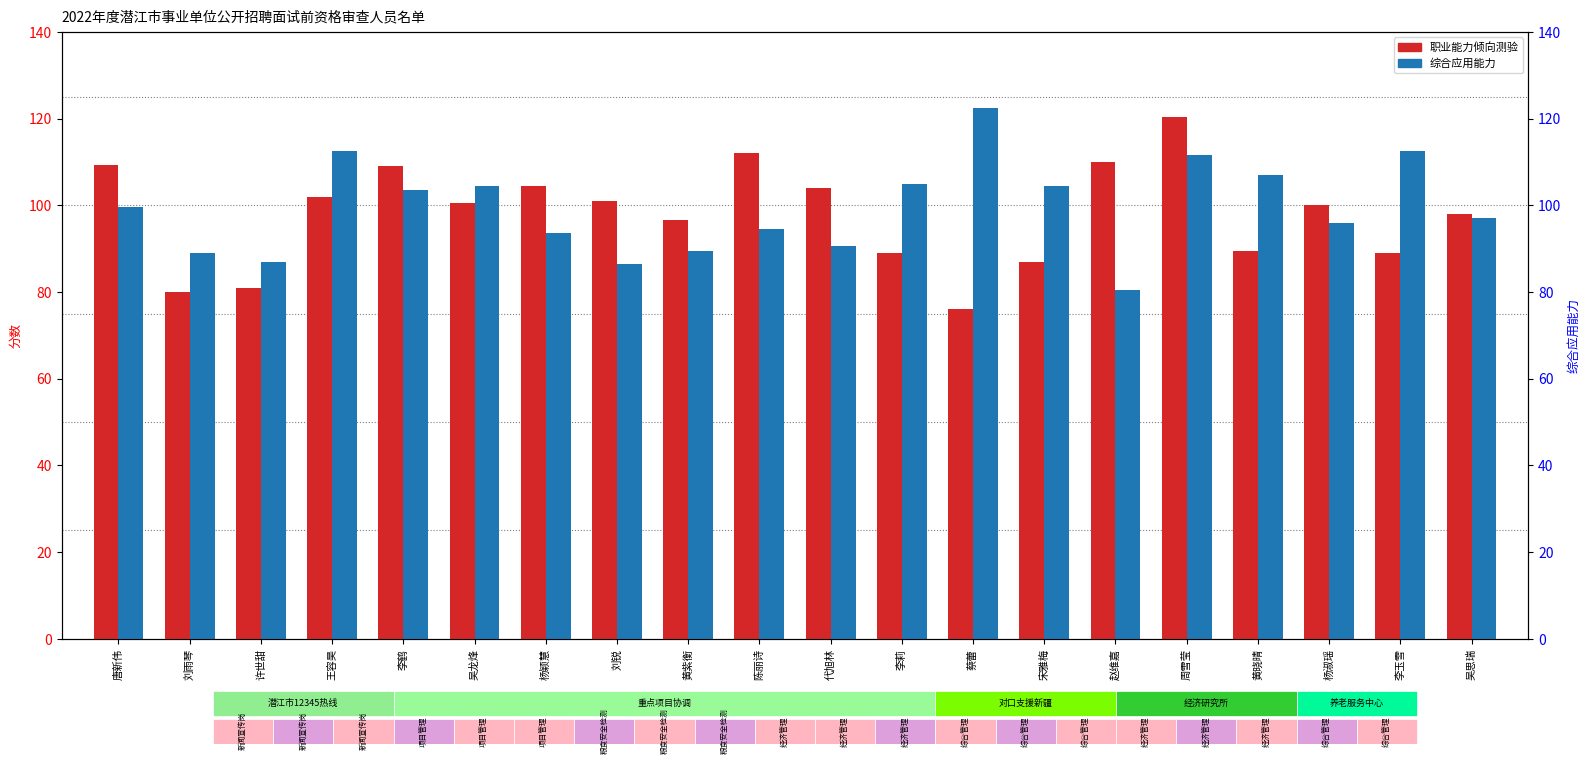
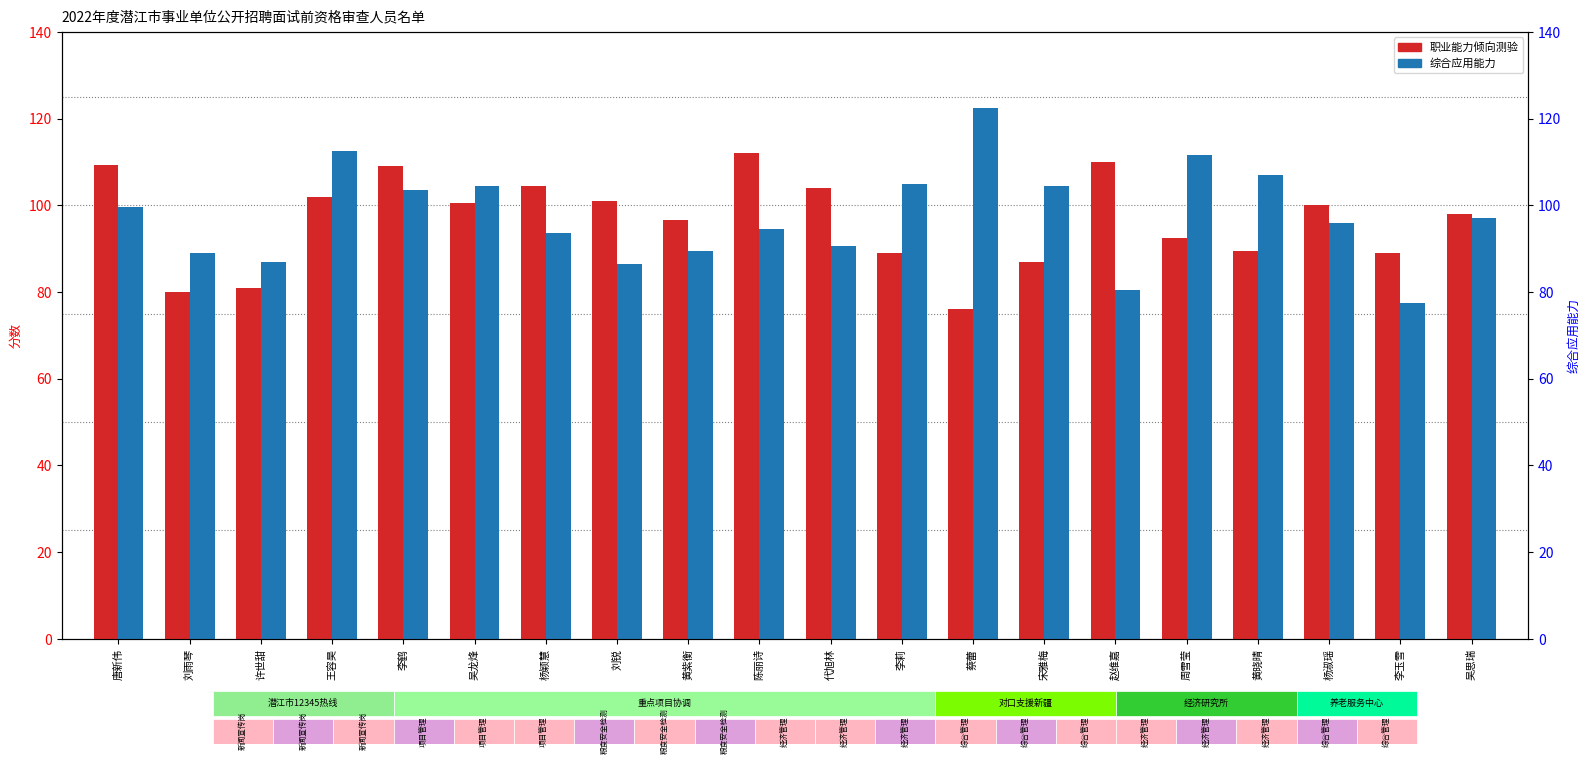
  {
    "职业能力倾向测验": {
      "唐新伟": 109,
      "刘雨琴": 80,
      "许世甜": 81,
      "王容昊": 102,
      "李鹤": 109,
      "吴龙烽": 101,
      "杨颖慧": 105,
      "刘锐": 101,
      "黄紫衡": 97,
      "陈丽诗": 112,
      "代旭林": 104,
      "李莉": 89,
      "蔡蕾": 76,
      "宋雅梅": 87,
      "赵维嘉": 110,
-     "周雪莹": 120,
+     "周雪莹": 93,
      "黄晓晴": 90,
      "杨淑瑶": 100,
      "李玉雪": 89,
      "吴思瑞": 98
    },
    "综合应用能力": {
      "唐新伟": 100,
      "刘雨琴": 89,
      "许世甜": 87,
      "王容昊": 113,
      "李鹤": 104,
      "吴龙烽": 105,
      "杨颖慧": 94,
      "刘锐": 87,
      "黄紫衡": 90,
      "陈丽诗": 95,
      "代旭林": 91,
      "李莉": 105,
      "蔡蕾": 123,
      "宋雅梅": 105,
      "赵维嘉": 81,
      "周雪莹": 112,
      "黄晓晴": 107,
      "杨淑瑶": 96,
-     "李玉雪": 113,
+     "李玉雪": 78,
      "吴思瑞": 97
    }
  }
